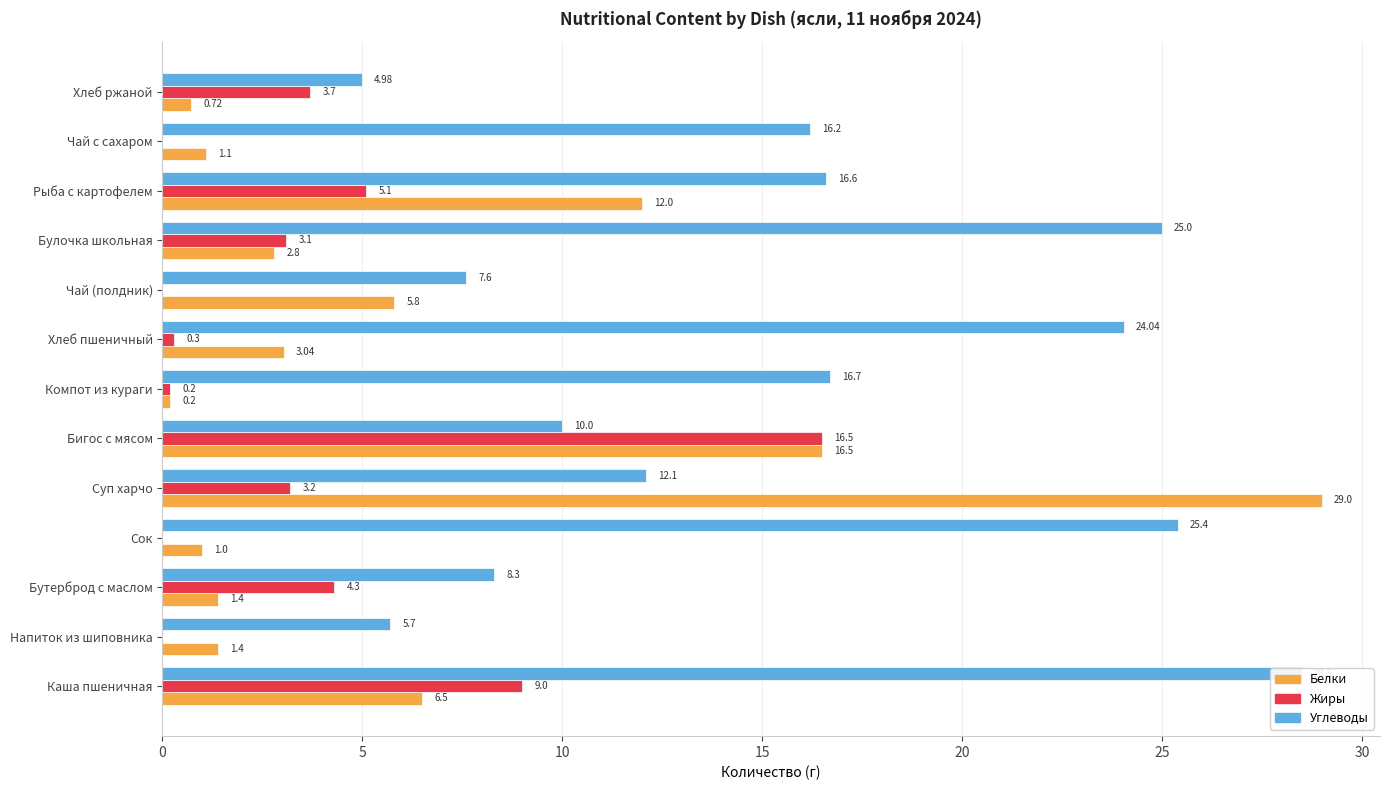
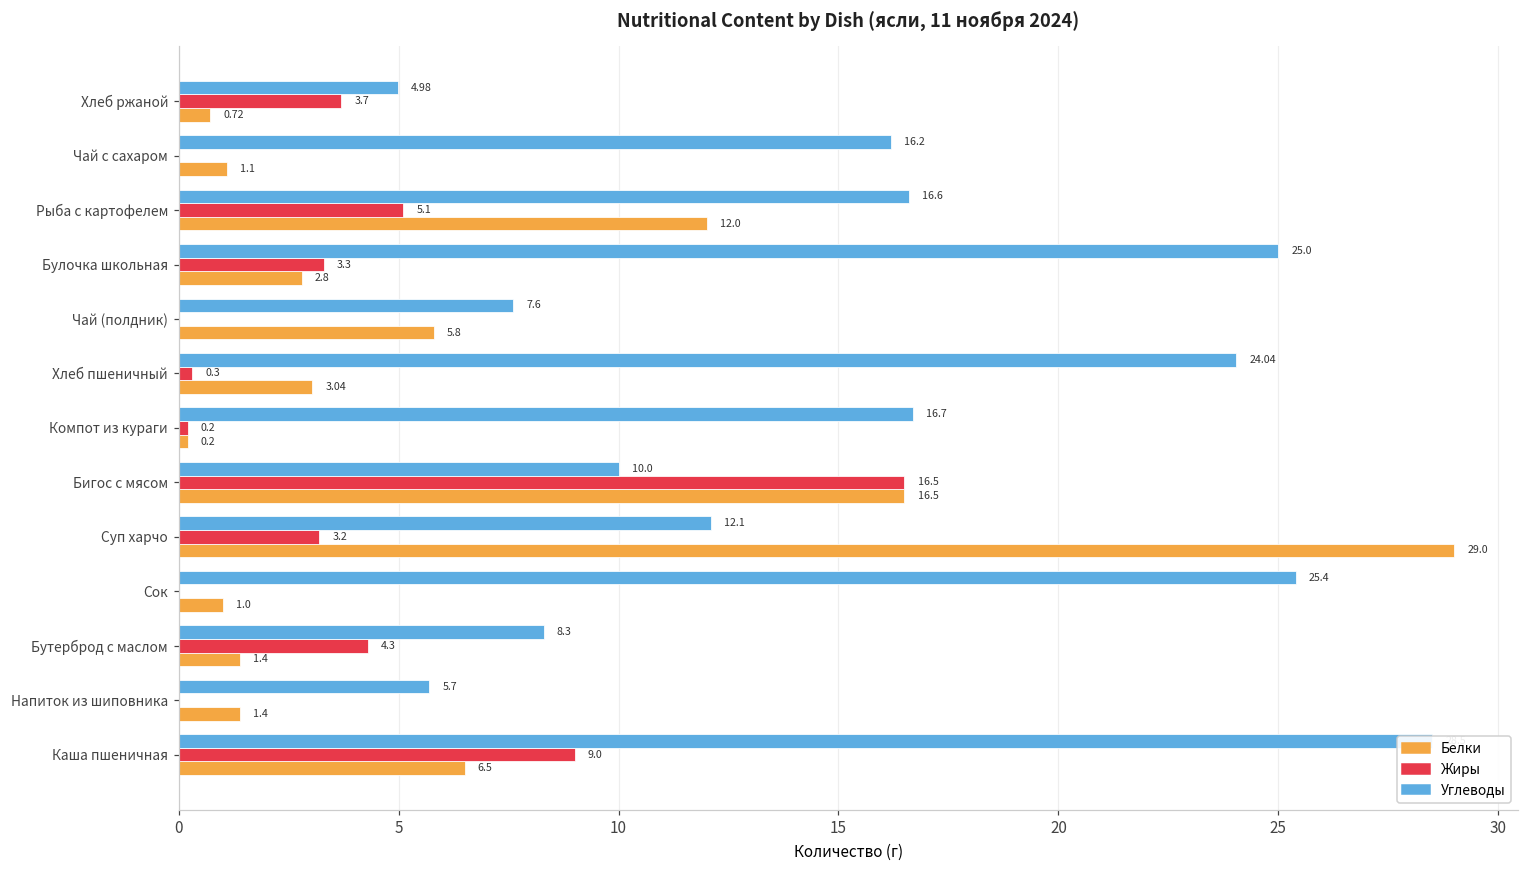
  {
    "Белки": {
      "Хлеб ржаной": 0.72,
      "Чай с сахаром": 1.1,
      "Рыба с картофелем": 12.0,
      "Булочка школьная": 2.8,
      "Чай (полдник)": 5.8,
      "Хлеб пшеничный": 3.04,
      "Компот из кураги": 0.2,
      "Бигос с мясом": 16.5,
      "Суп харчо": 29.0,
      "Сок": 1.0,
      "Бутерброд с маслом": 1.4,
      "Напиток из шиповника": 1.4,
      "Каша пшеничная": 6.5
    },
    "Жиры": {
      "Хлеб ржаной": 3.7,
      "Рыба с картофелем": 5.1,
-     "Булочка школьная": 3.1,
+     "Булочка школьная": 3.3,
      "Хлеб пшеничный": 0.3,
      "Компот из кураги": 0.2,
      "Бигос с мясом": 16.5,
      "Суп харчо": 3.2,
      "Бутерброд с маслом": 4.3,
      "Каша пшеничная": 9.0
    },
    "Углеводы": {
      "Хлеб ржаной": 4.98,
      "Чай с сахаром": 16.2,
      "Рыба с картофелем": 16.6,
      "Булочка школьная": 25.0,
      "Чай (полдник)": 7.6,
      "Хлеб пшеничный": 24.04,
      "Компот из кураги": 16.7,
      "Бигос с мясом": 10.0,
      "Суп харчо": 12.1,
      "Сок": 25.4,
      "Бутерброд с маслом": 8.3,
      "Напиток из шиповника": 5.7
    }
  }
